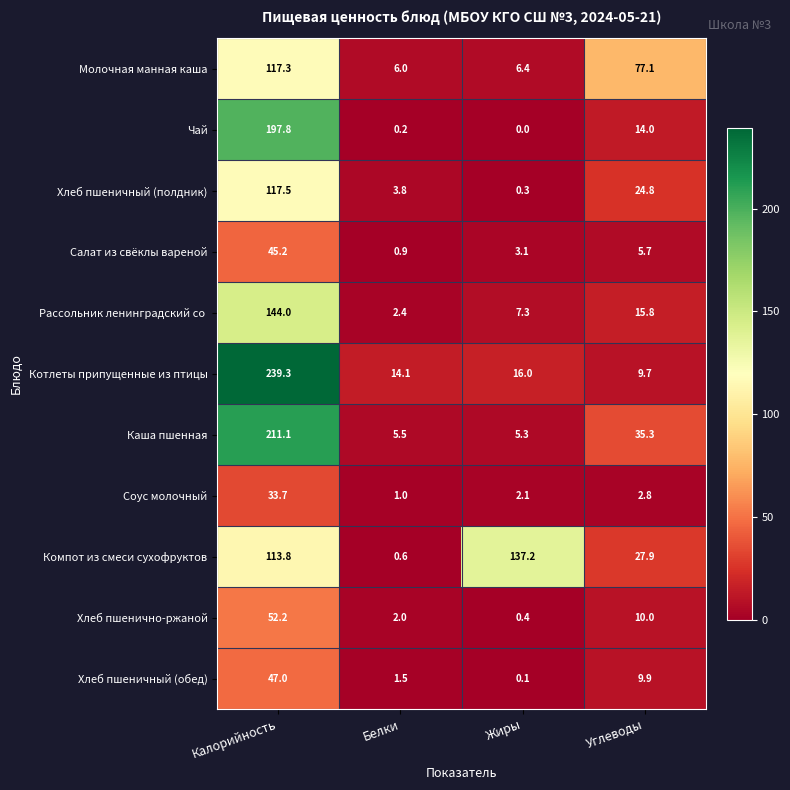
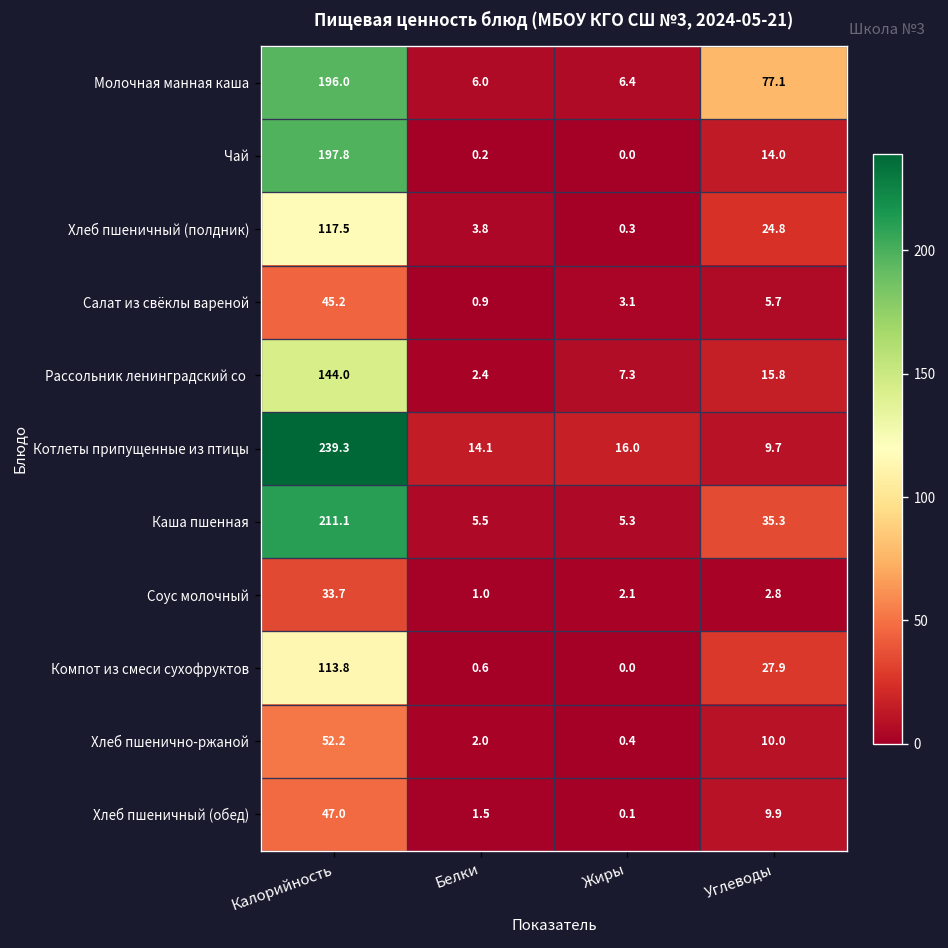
  {
    "Молочная манная каша": {
-     "Калорийность": 117.3,
+     "Калорийность": 196.0,
      "Белки": 6.0,
      "Жиры": 6.4,
      "Углеводы": 77.1
    },
    "Чай": {
      "Калорийность": 197.8,
      "Белки": 0.2,
      "Жиры": 0.0,
      "Углеводы": 14.0
    },
    "Хлеб пшеничный (полдник)": {
      "Калорийность": 117.5,
      "Белки": 3.8,
      "Жиры": 0.3,
      "Углеводы": 24.8
    },
    "Салат из свёклы вареной": {
      "Калорийность": 45.2,
      "Белки": 0.9,
      "Жиры": 3.1,
      "Углеводы": 5.7
    },
    "Рассольник ленинградский со": {
      "Калорийность": 144.0,
      "Белки": 2.4,
      "Жиры": 7.3,
      "Углеводы": 15.8
    },
    "Котлеты припущенные из птицы": {
      "Калорийность": 239.3,
      "Белки": 14.1,
      "Жиры": 16.0,
      "Углеводы": 9.7
    },
    "Каша пшенная": {
      "Калорийность": 211.1,
      "Белки": 5.5,
      "Жиры": 5.3,
      "Углеводы": 35.3
    },
    "Соус молочный": {
      "Калорийность": 33.7,
      "Белки": 1.0,
      "Жиры": 2.1,
      "Углеводы": 2.8
    },
    "Компот из смеси сухофруктов": {
      "Калорийность": 113.8,
      "Белки": 0.6,
-     "Жиры": 137.2,
+     "Жиры": 0.0,
      "Углеводы": 27.9
    },
    "Хлеб пшенично-ржаной": {
      "Калорийность": 52.2,
      "Белки": 2.0,
      "Жиры": 0.4,
      "Углеводы": 10.0
    },
    "Хлеб пшеничный (обед)": {
      "Калорийность": 47.0,
      "Белки": 1.5,
      "Жиры": 0.1,
      "Углеводы": 9.9
    }
  }
